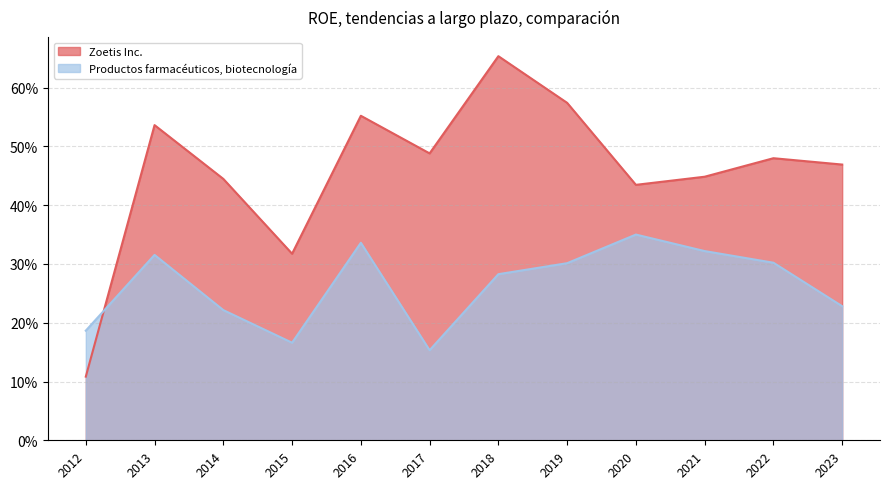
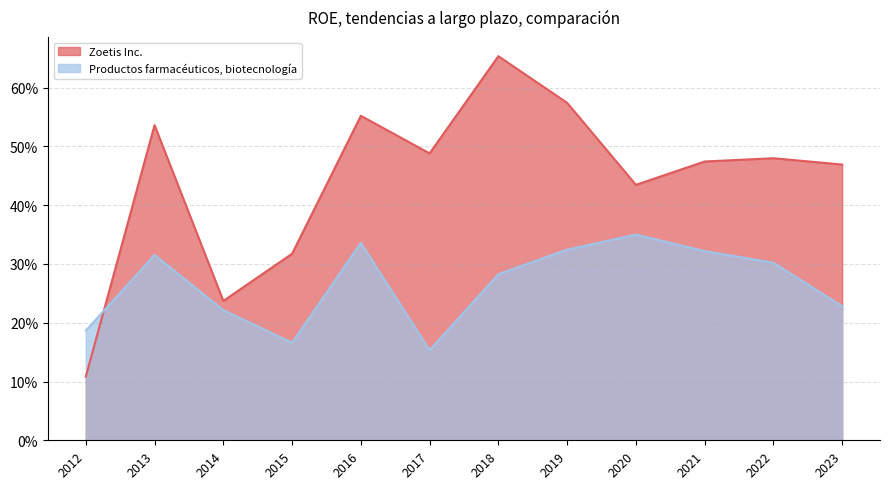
  {
    "Zoetis Inc.": {
      "2012": "11%",
      "2013": "54%",
-     "2014": "44%",
+     "2014": "24%",
      "2015": "32%",
      "2016": "55%",
      "2017": "49%",
      "2018": "65%",
      "2019": "57%",
      "2020": "43%",
-     "2021": "45%",
+     "2021": "47%",
      "2022": "48%",
      "2023": "47%"
    },
    "Productos farmacéuticos, biotecnología": {
      "2012": "19%",
      "2013": "32%",
      "2014": "22%",
      "2015": "17%",
      "2016": "34%",
      "2017": "15%",
      "2018": "28%",
-     "2019": "30%",
+     "2019": "32%",
      "2020": "35%",
      "2021": "32%",
      "2022": "30%",
      "2023": "23%"
    }
  }
